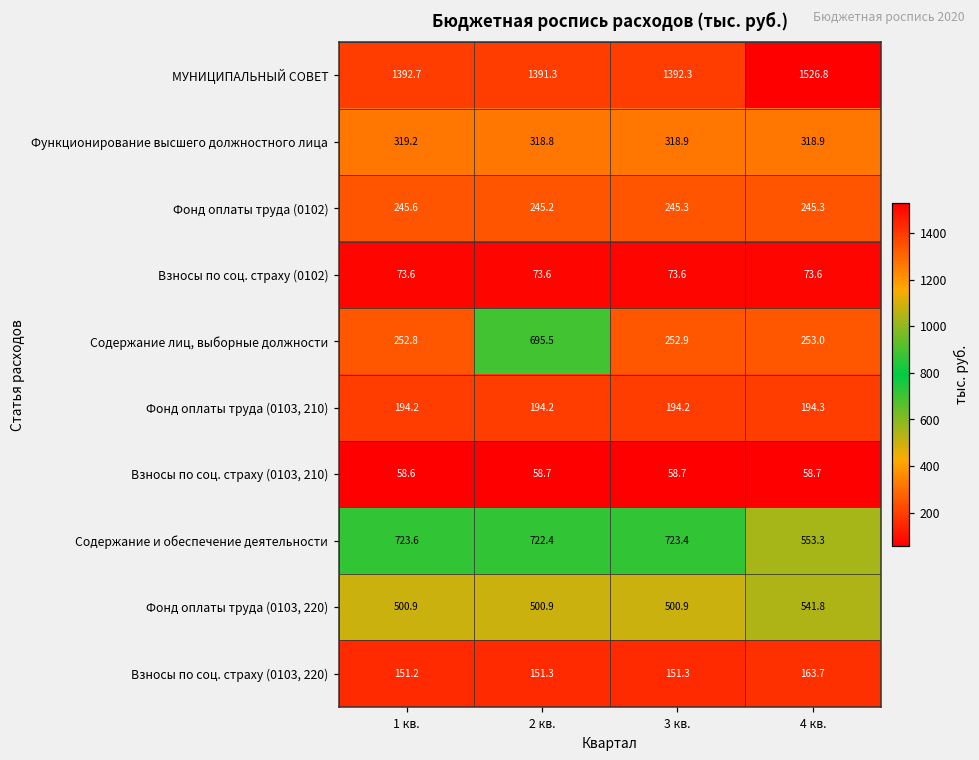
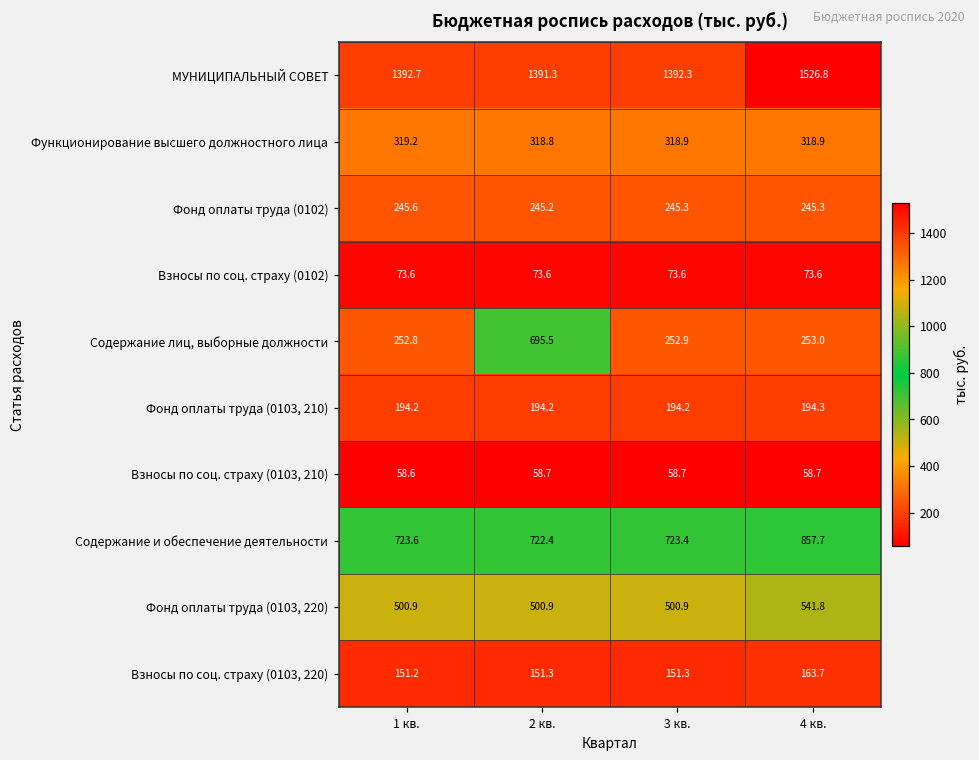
  {
    "МУНИЦИПАЛЬНЫЙ СОВЕТ": {
      "1 кв.": 1392.7,
      "2 кв.": 1391.3,
      "3 кв.": 1392.3,
      "4 кв.": 1526.8
    },
    "Функционирование высшего должностного лица": {
      "1 кв.": 319.2,
      "2 кв.": 318.8,
      "3 кв.": 318.9,
      "4 кв.": 318.9
    },
    "Фонд оплаты труда (0102)": {
      "1 кв.": 245.6,
      "2 кв.": 245.2,
      "3 кв.": 245.3,
      "4 кв.": 245.3
    },
    "Взносы по соц. страху (0102)": {
      "1 кв.": 73.6,
      "2 кв.": 73.6,
      "3 кв.": 73.6,
      "4 кв.": 73.6
    },
    "Содержание лиц, выборные должности": {
      "1 кв.": 252.8,
      "2 кв.": 695.5,
      "3 кв.": 252.9,
      "4 кв.": 253.0
    },
    "Фонд оплаты труда (0103, 210)": {
      "1 кв.": 194.2,
      "2 кв.": 194.2,
      "3 кв.": 194.2,
      "4 кв.": 194.3
    },
    "Взносы по соц. страху (0103, 210)": {
      "1 кв.": 58.6,
      "2 кв.": 58.7,
      "3 кв.": 58.7,
      "4 кв.": 58.7
    },
    "Содержание и обеспечение деятельности": {
      "1 кв.": 723.6,
      "2 кв.": 722.4,
      "3 кв.": 723.4,
-     "4 кв.": 553.3
+     "4 кв.": 857.7
    },
    "Фонд оплаты труда (0103, 220)": {
      "1 кв.": 500.9,
      "2 кв.": 500.9,
      "3 кв.": 500.9,
      "4 кв.": 541.8
    },
    "Взносы по соц. страху (0103, 220)": {
      "1 кв.": 151.2,
      "2 кв.": 151.3,
      "3 кв.": 151.3,
      "4 кв.": 163.7
    }
  }
